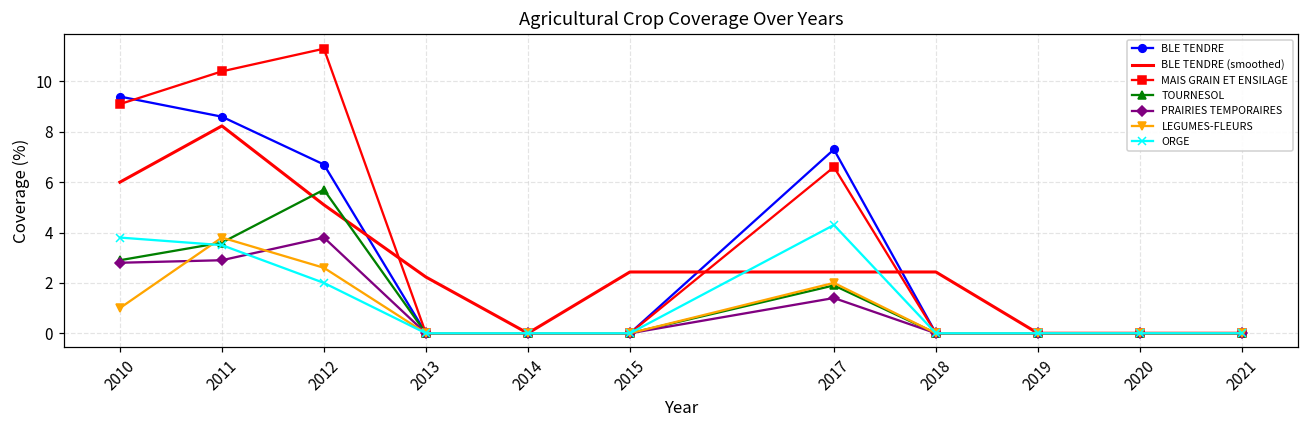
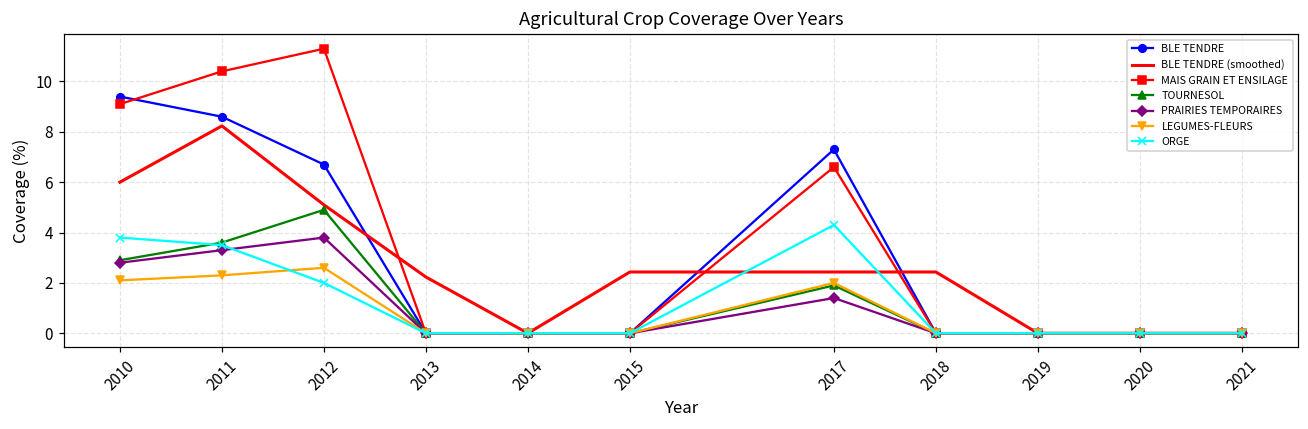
  {
    "BLE TENDRE": {
      "2010": 9.4,
      "2011": 8.6,
      "2012": 6.7,
      "2017": 7.3
    },
    "TOURNESOL": {
-     "2012": 5.7
+     "2012": 4.9
    },
    "PRAIRIES TEMPORAIRES": {
-     "2011": 2.9,
+     "2011": 3.3,
      "2012": 3.8,
      "2017": 1.4
    },
    "LEGUMES-FLEURS": {
-     "2010": 1.0,
-     "2011": 3.8,
+     "2010": 2.1,
+     "2011": 2.3,
      "2012": 2.6
    },
    "ORGE": {
      "2010": 3.8,
      "2012": 2.0,
      "2017": 4.3
    }
  }
